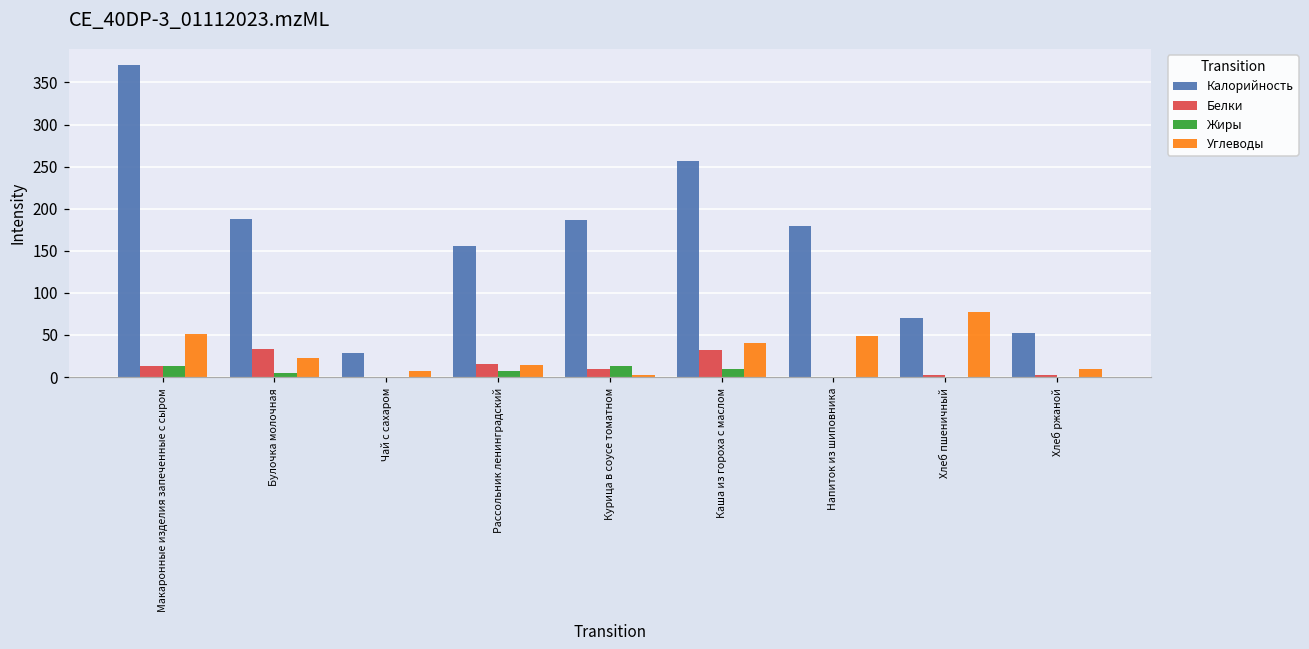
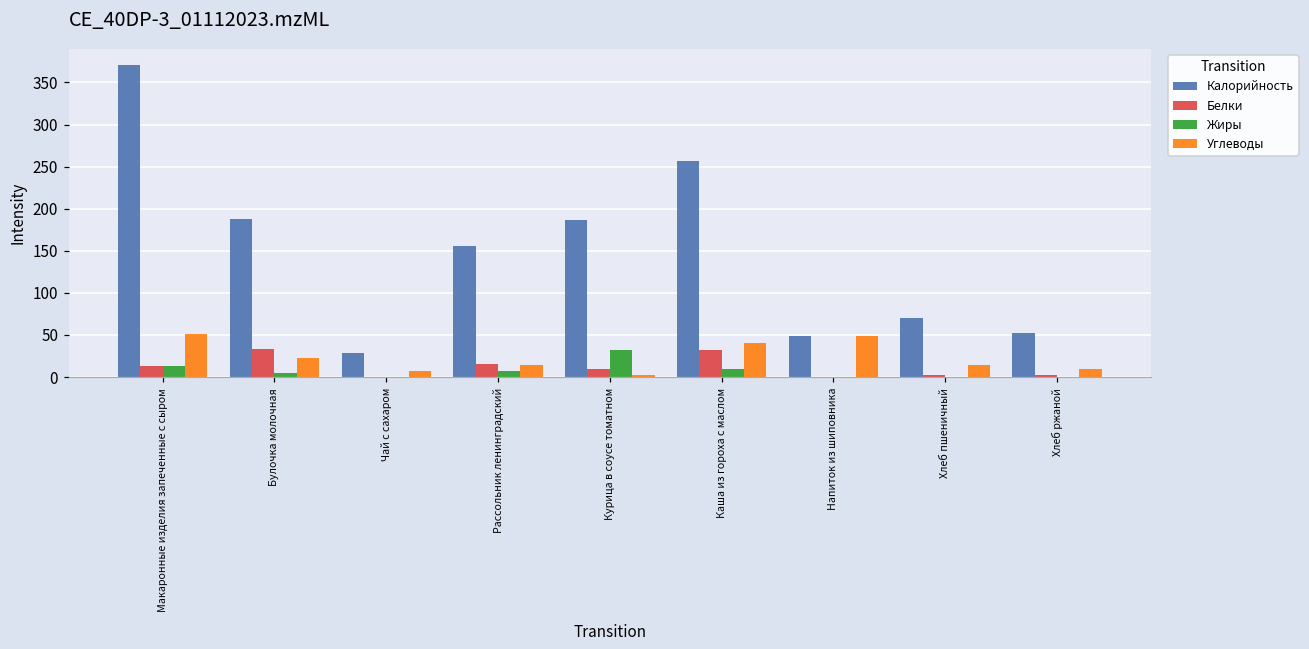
  {
    "Калорийность": {
      "Макаронные изделия запеченные с сыром": 370,
      "Булочка молочная": 190,
      "Чай с сахаром": 30,
      "Рассольник ленинградский": 160,
      "Курица в соусе томатном": 190,
      "Каша из гороха с маслом": 260,
-     "Напиток из шиповника": 180,
+     "Напиток из шиповника": 50,
      "Хлеб пшеничный": 70,
      "Хлеб ржаной": 50
    },
    "Белки": {
      "Макаронные изделия запеченные с сыром": 10,
      "Булочка молочная": 30,
      "Рассольник ленинградский": 20,
      "Курица в соусе томатном": 10,
      "Каша из гороха с маслом": 30
    },
    "Жиры": {
      "Макаронные изделия запеченные с сыром": 10,
      "Булочка молочная": 0,
      "Чай с сахаром": 0,
      "Рассольник ленинградский": 10,
-     "Курица в соусе томатном": 10,
+     "Курица в соусе томатном": 30,
      "Каша из гороха с маслом": 10
    },
    "Углеводы": {
      "Макаронные изделия запеченные с сыром": 50,
      "Булочка молочная": 20,
      "Чай с сахаром": 10,
      "Рассольник ленинградский": 10,
      "Каша из гороха с маслом": 40,
      "Напиток из шиповника": 50,
-     "Хлеб пшеничный": 80,
+     "Хлеб пшеничный": 10,
      "Хлеб ржаной": 10
    }
  }
